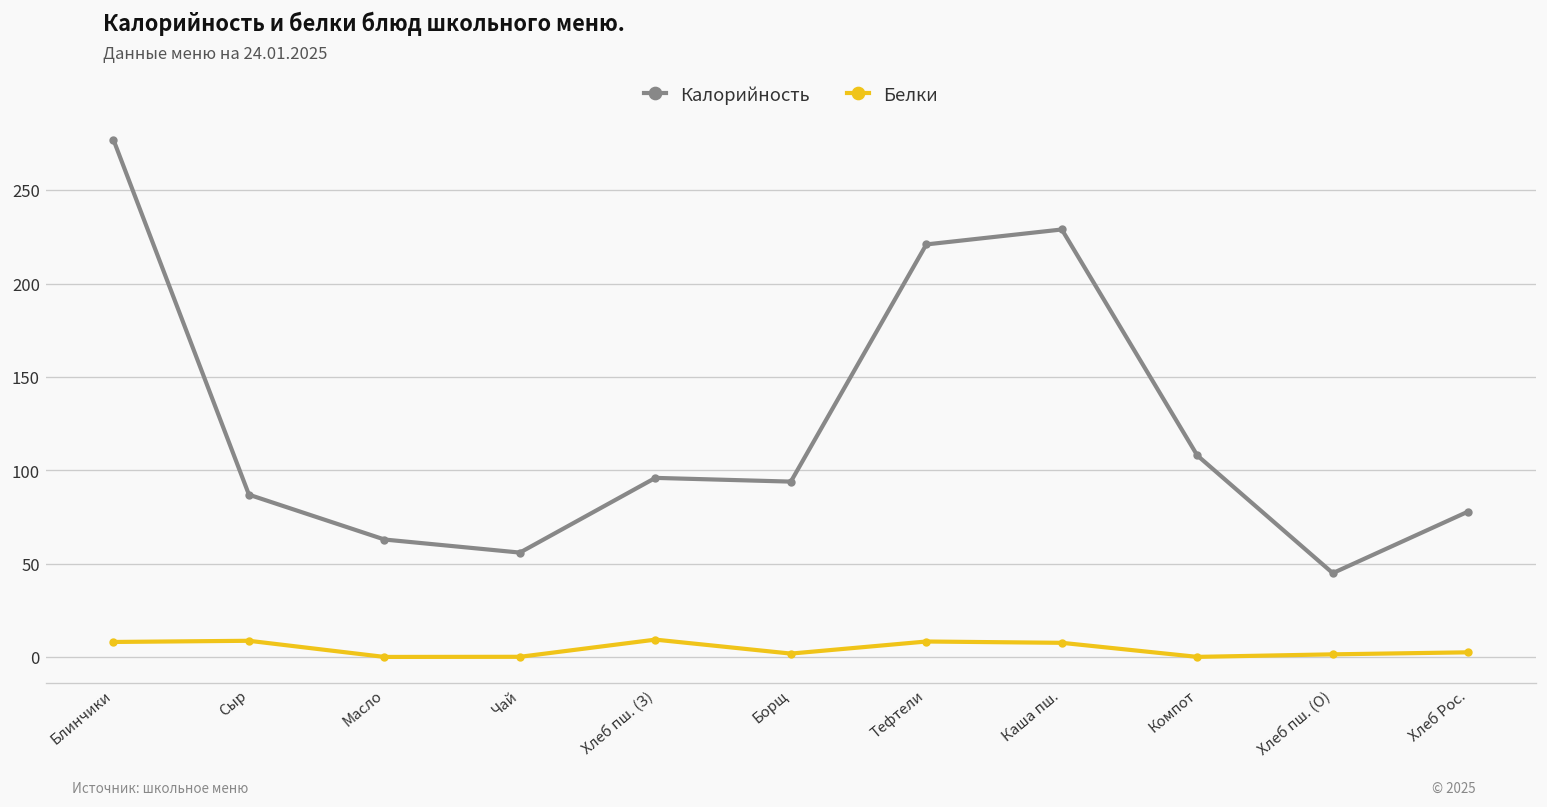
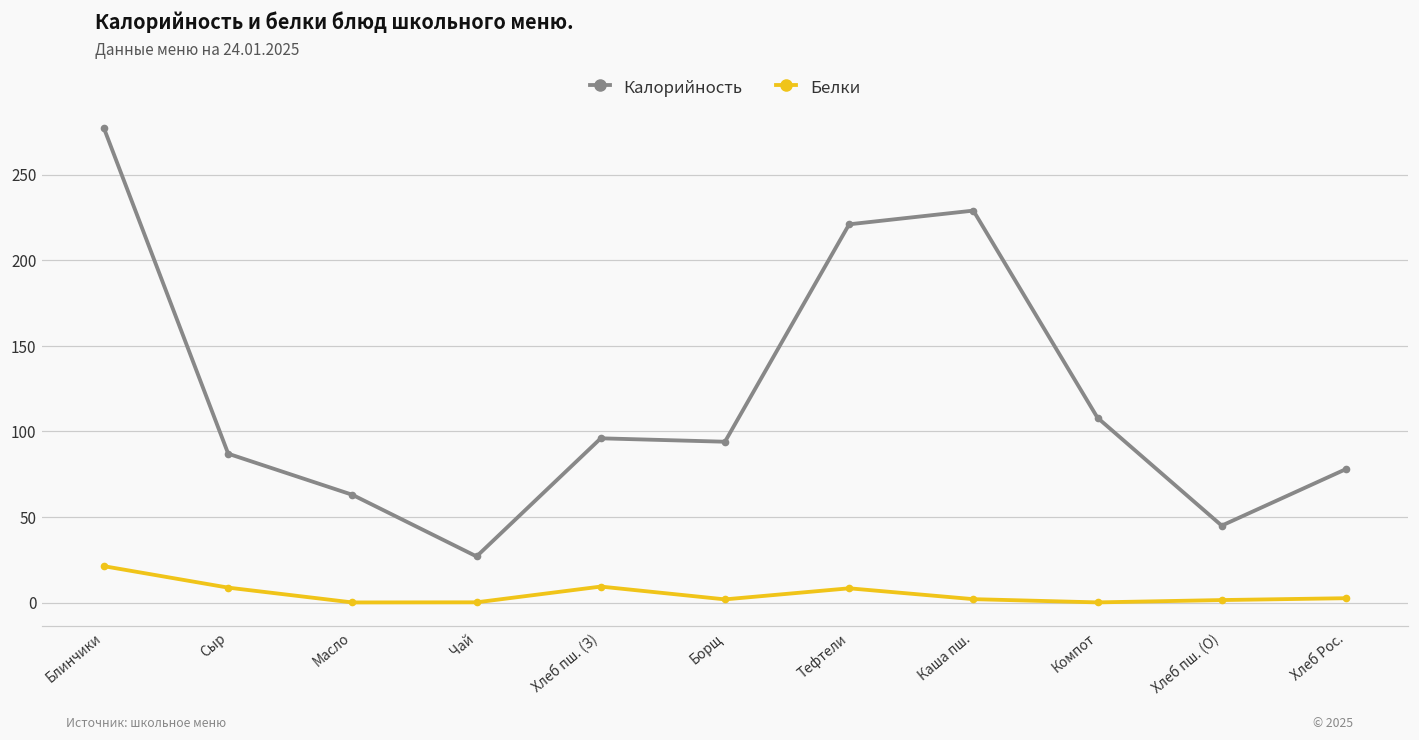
  {
    "Калорийность": {
      "Блинчики": 277,
      "Сыр": 87,
      "Масло": 63,
-     "Чай": 56,
+     "Чай": 27,
      "Хлеб пш. (З)": 96,
      "Борщ": 94,
      "Тефтели": 221,
      "Каша пш.": 229,
      "Компот": 108,
      "Хлеб пш. (О)": 45,
      "Хлеб Рос.": 78
    },
    "Белки": {
-     "Блинчики": 8,
+     "Блинчики": 21,
      "Сыр": 9,
      "Масло": 0,
      "Чай": 0,
      "Хлеб пш. (З)": 9,
      "Борщ": 2,
      "Тефтели": 8,
-     "Каша пш.": 8,
+     "Каша пш.": 2,
      "Компот": 0,
      "Хлеб пш. (О)": 2,
      "Хлеб Рос.": 3
    }
  }
